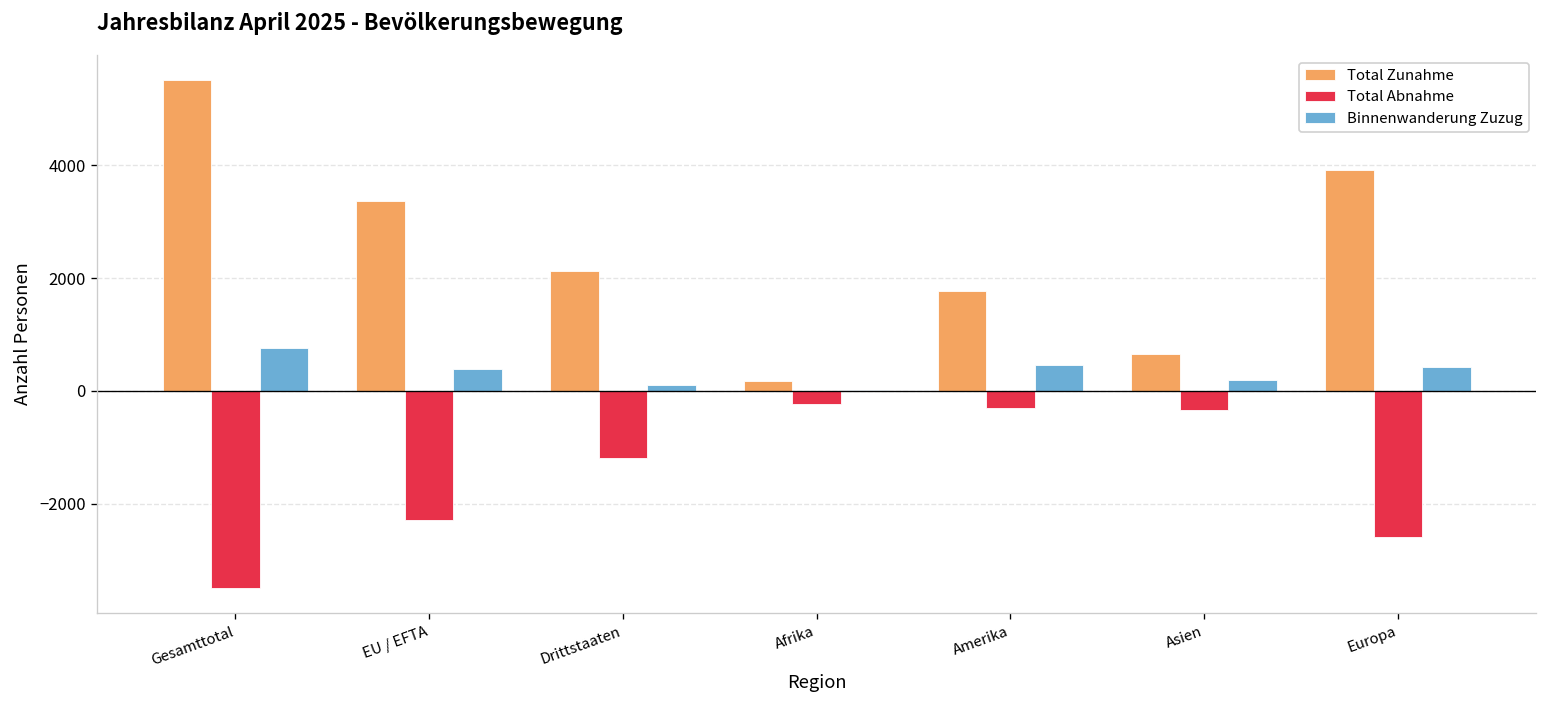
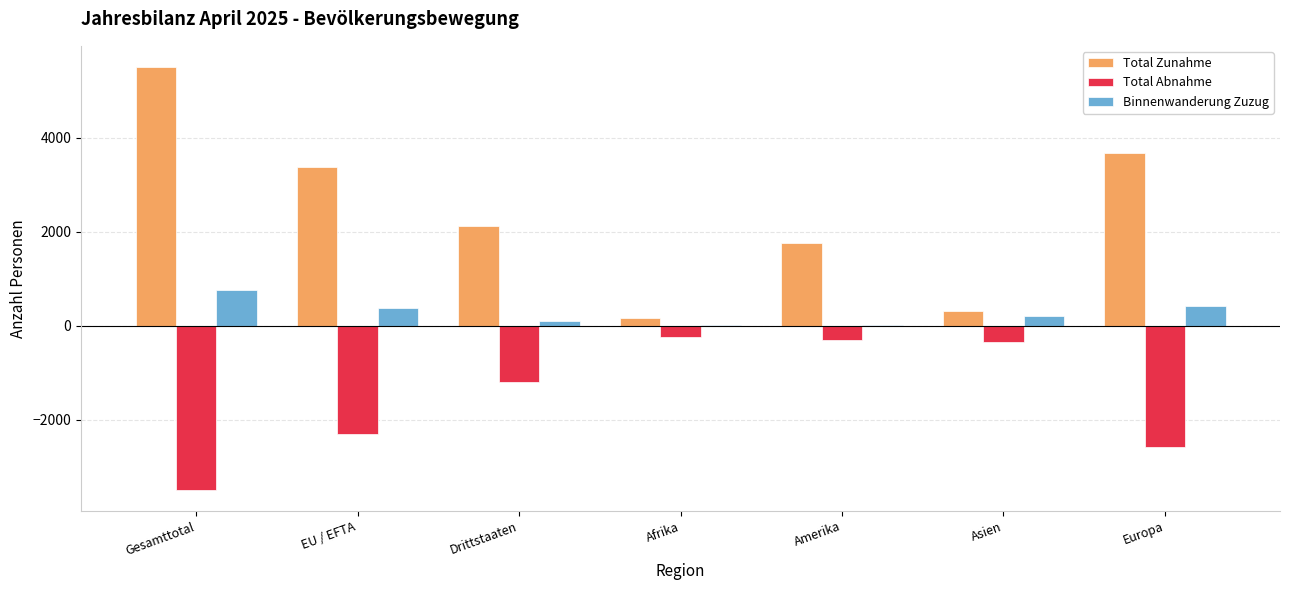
  {
    "Total Zunahme": {
      "Gesamttotal": 5500,
      "EU / EFTA": 3400,
      "Drittstaaten": 2100,
      "Afrika": 200,
      "Amerika": 1800,
-     "Asien": 700,
-     "Europa": 3900
+     "Asien": 300,
+     "Europa": 3700
    },
    "Total Abnahme": {
      "Gesamttotal": -3500,
      "EU / EFTA": -2300,
      "Drittstaaten": -1200,
      "Afrika": -200,
      "Amerika": -300,
      "Asien": -300,
      "Europa": -2600
    },
    "Binnenwanderung Zuzug": {
      "Gesamttotal": 800,
      "EU / EFTA": 400,
      "Drittstaaten": 100,
-     "Amerika": 500,
+     "Amerika": 0,
      "Asien": 200,
      "Europa": 400
    }
  }
